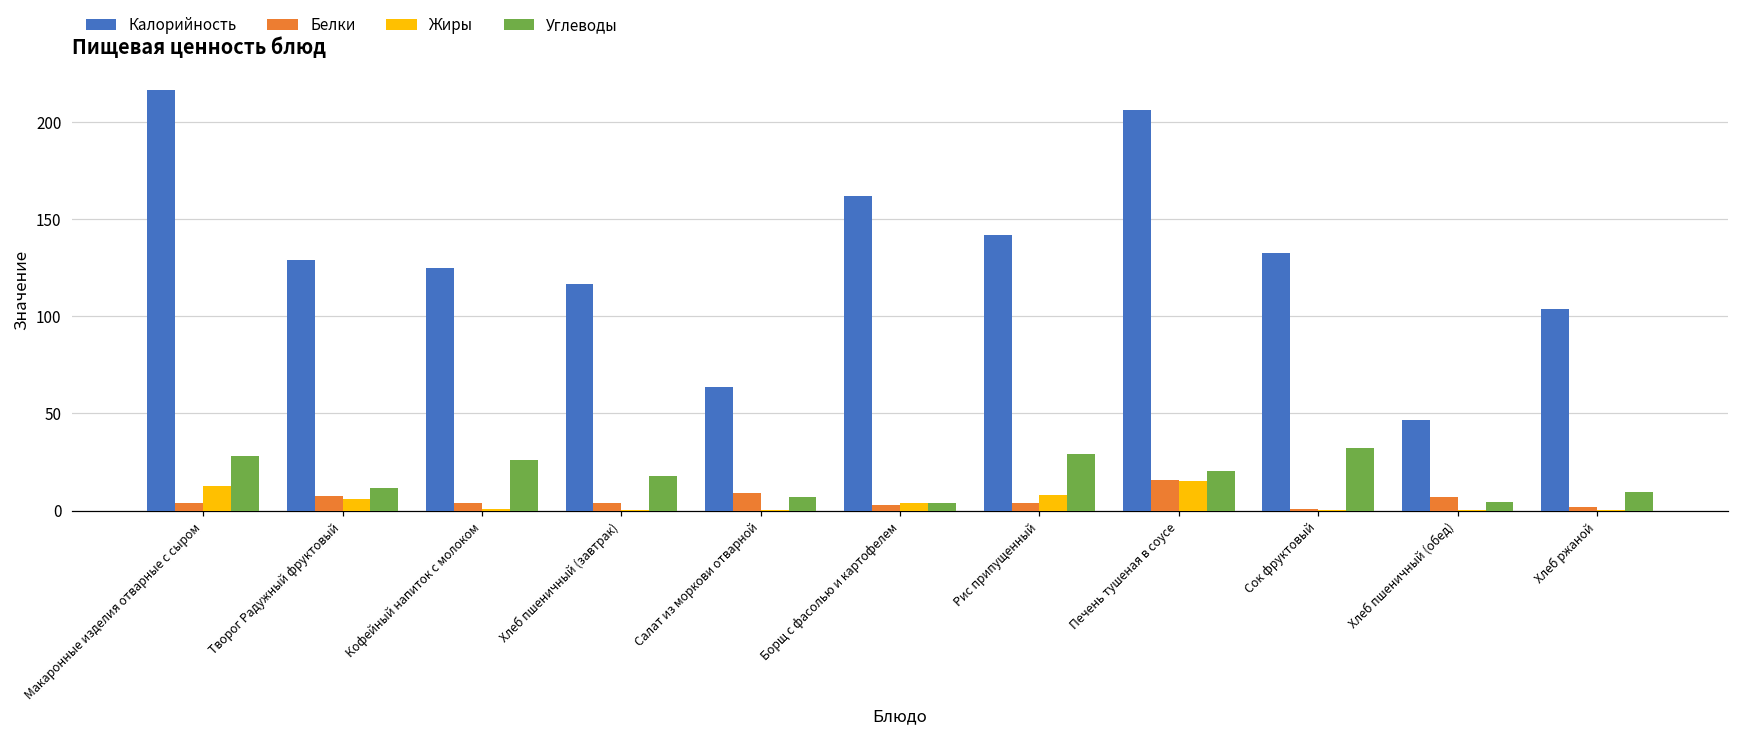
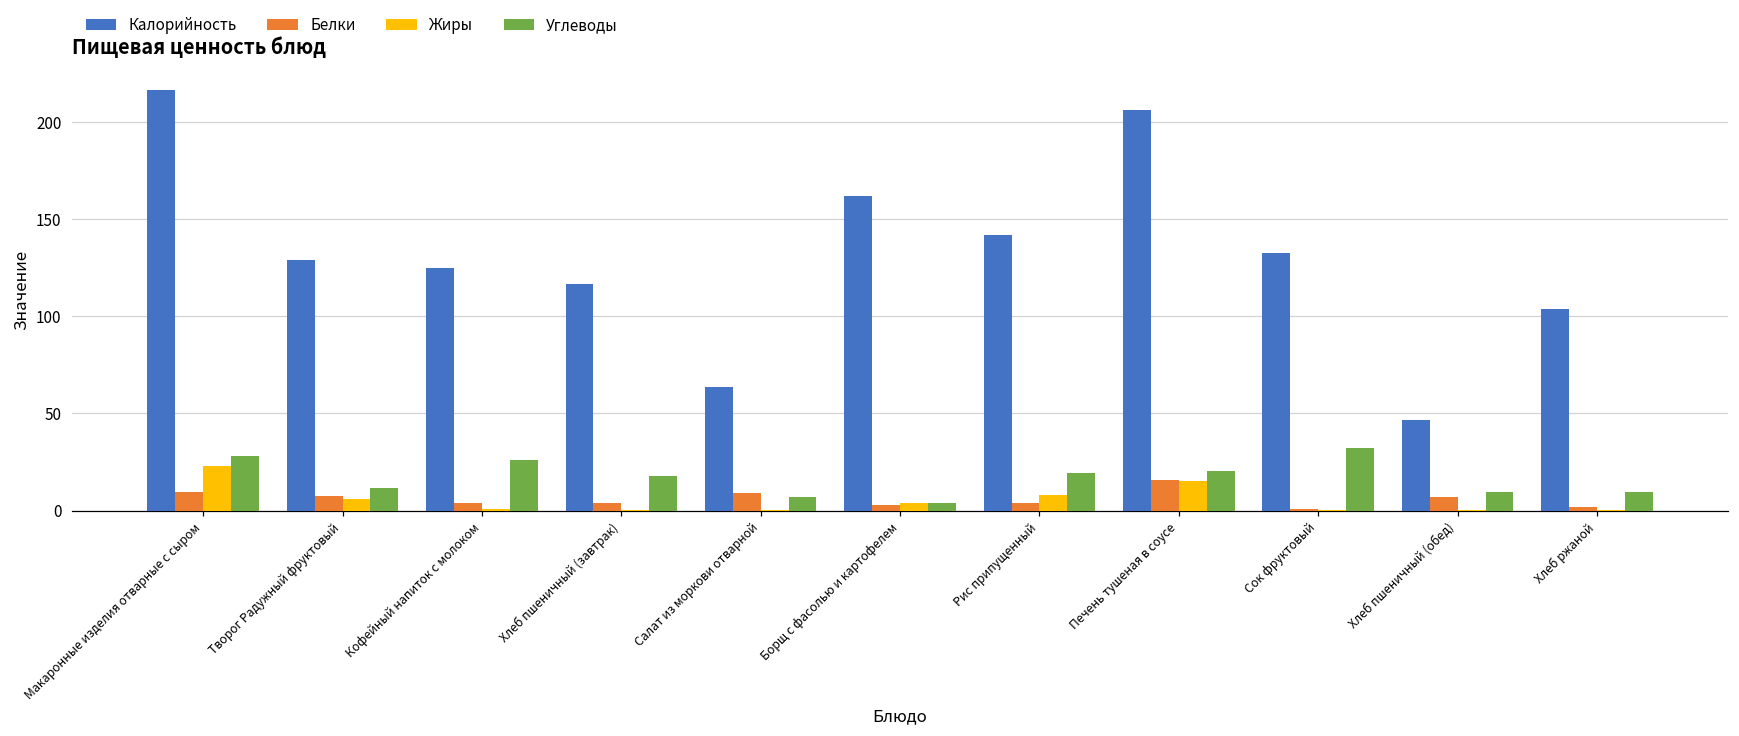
  {
    "Калорийность": {
      "Макаронные изделия отварные с сыром": 216,
      "Творог Радужный фруктовый": 129,
      "Кофейный напиток с молоком": 125,
      "Хлеб пшеничный (завтрак)": 117,
      "Салат из моркови отварной": 63,
      "Борщ с фасолью и картофелем": 162,
      "Рис припущенный": 142,
      "Печень тушеная в соусе": 206,
      "Сок фруктовый": 133,
      "Хлеб пшеничный (обед)": 47,
      "Хлеб ржаной": 104
    },
    "Белки": {
-     "Макаронные изделия отварные с сыром": 4,
+     "Макаронные изделия отварные с сыром": 10,
      "Творог Радужный фруктовый": 7,
      "Кофейный напиток с молоком": 4,
      "Хлеб пшеничный (завтрак)": 4,
      "Салат из моркови отварной": 9,
      "Борщ с фасолью и картофелем": 3,
      "Рис припущенный": 4,
      "Печень тушеная в соусе": 16,
      "Хлеб пшеничный (обед)": 7,
      "Хлеб ржаной": 2
    },
    "Жиры": {
-     "Макаронные изделия отварные с сыром": 13,
+     "Макаронные изделия отварные с сыром": 23,
      "Творог Радужный фруктовый": 6,
      "Борщ с фасолью и картофелем": 4,
      "Рис припущенный": 8,
      "Печень тушеная в соусе": 15
    },
    "Углеводы": {
      "Макаронные изделия отварные с сыром": 28,
      "Творог Радужный фруктовый": 12,
      "Кофейный напиток с молоком": 26,
      "Хлеб пшеничный (завтрак)": 18,
      "Салат из моркови отварной": 7,
      "Борщ с фасолью и картофелем": 4,
-     "Рис припущенный": 29,
+     "Рис припущенный": 19,
      "Печень тушеная в соусе": 20,
      "Сок фруктовый": 32,
-     "Хлеб пшеничный (обед)": 4,
+     "Хлеб пшеничный (обед)": 10,
      "Хлеб ржаной": 10
    }
  }
